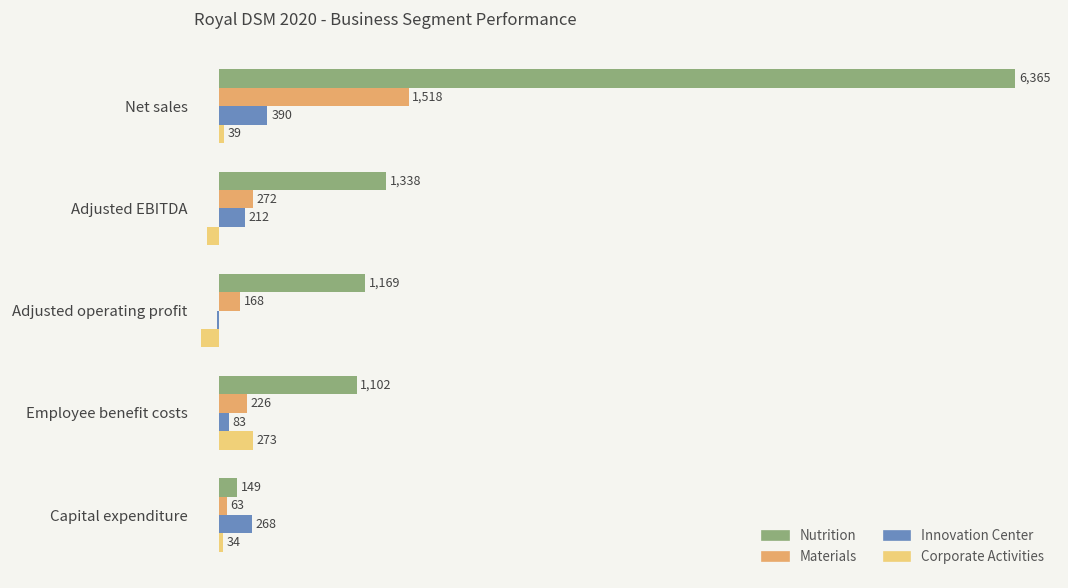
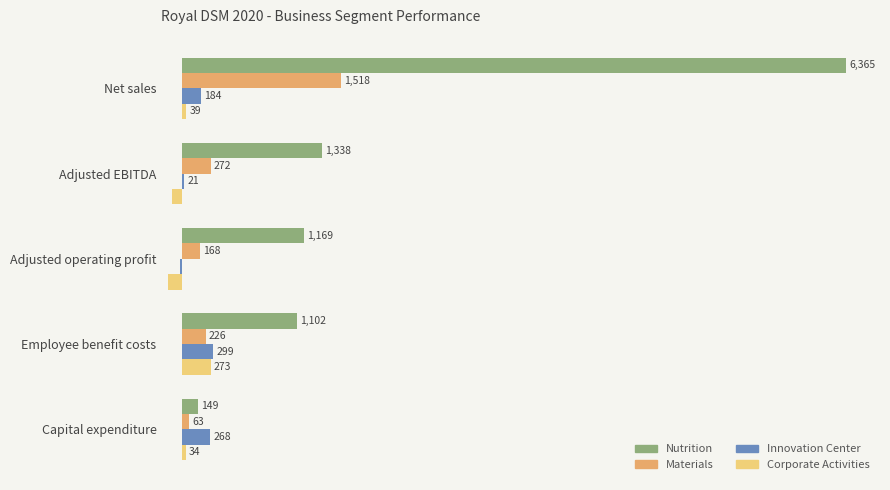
  {
    "Nutrition": {
      "Net sales": "6,365",
      "Adjusted EBITDA": "1,338",
      "Adjusted operating profit": "1,169",
      "Employee benefit costs": "1,102",
      "Capital expenditure": "149"
    },
    "Innovation Center": {
-     "Net sales": "390",
-     "Adjusted EBITDA": "212",
-     "Employee benefit costs": "83",
+     "Net sales": "184",
+     "Adjusted EBITDA": "21",
+     "Employee benefit costs": "299",
      "Capital expenditure": "268"
    }
  }
